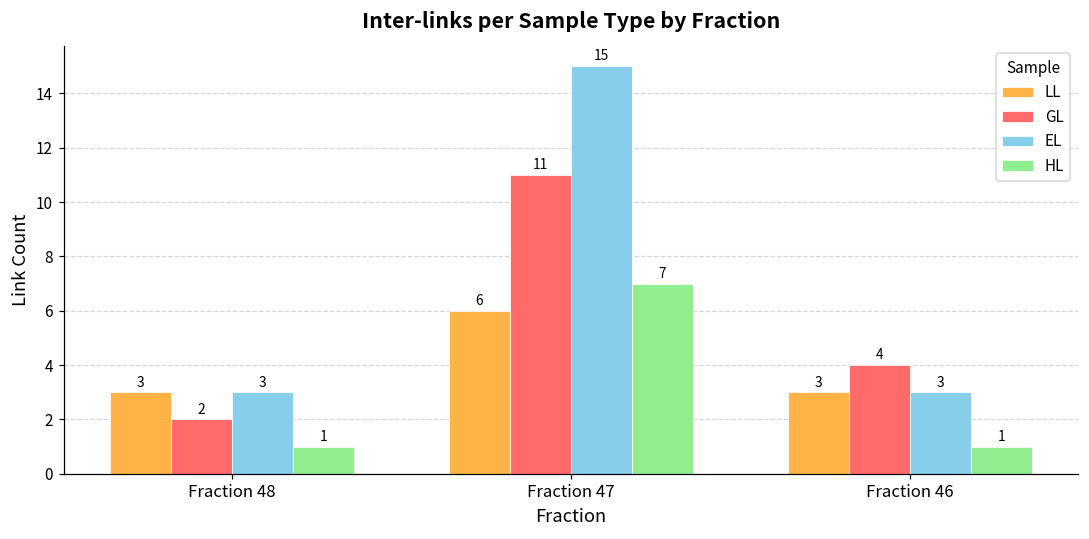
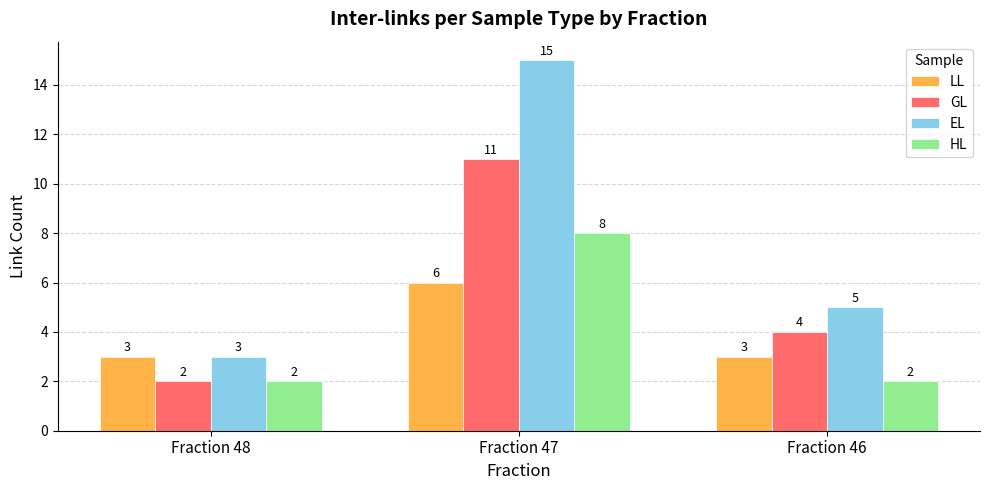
  {
    "LL": {
      "Fraction 48": 3,
      "Fraction 47": 6,
      "Fraction 46": 3
    },
    "GL": {
      "Fraction 48": 2,
      "Fraction 47": 11,
      "Fraction 46": 4
    },
    "EL": {
      "Fraction 48": 3,
      "Fraction 47": 15,
-     "Fraction 46": 3
+     "Fraction 46": 5
    },
    "HL": {
-     "Fraction 48": 1,
-     "Fraction 47": 7,
-     "Fraction 46": 1
+     "Fraction 48": 2,
+     "Fraction 47": 8,
+     "Fraction 46": 2
    }
  }
